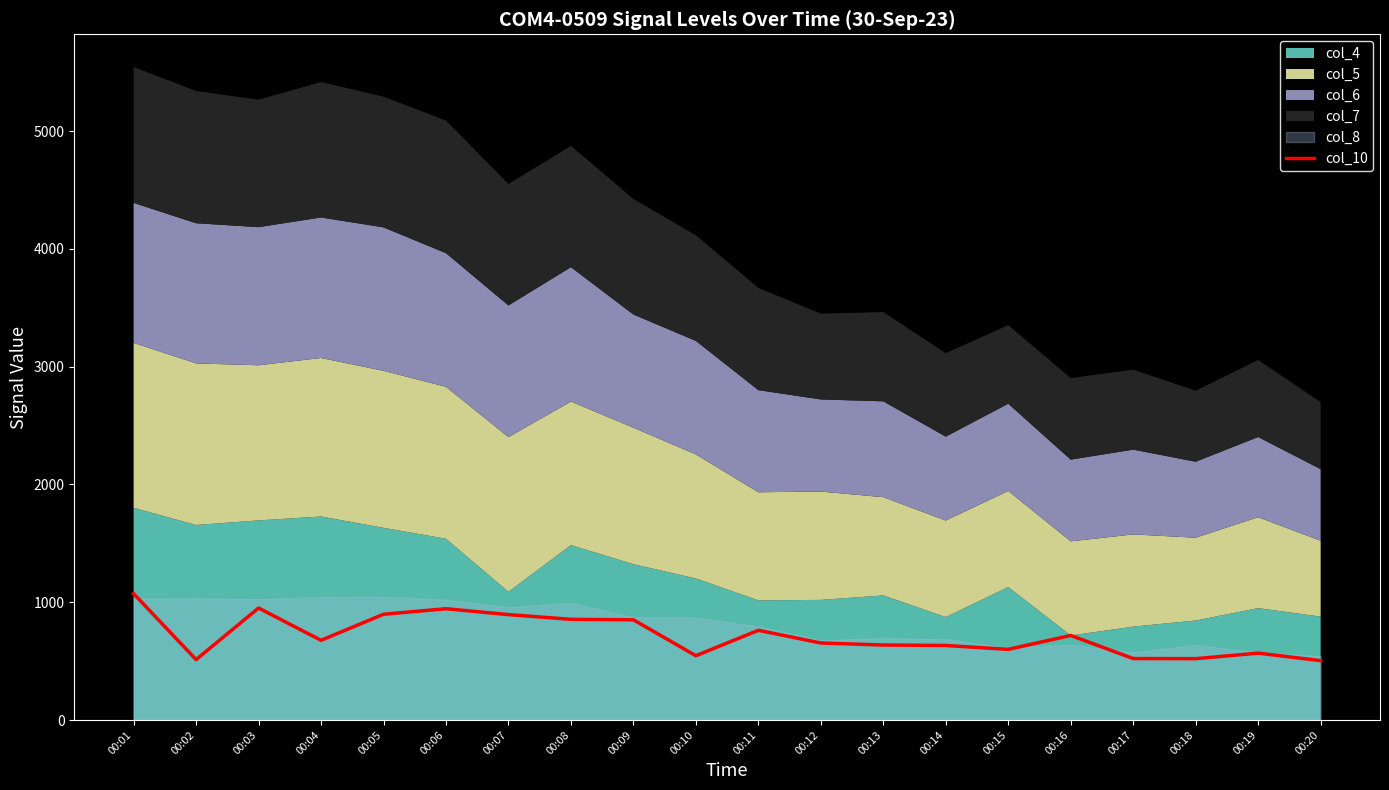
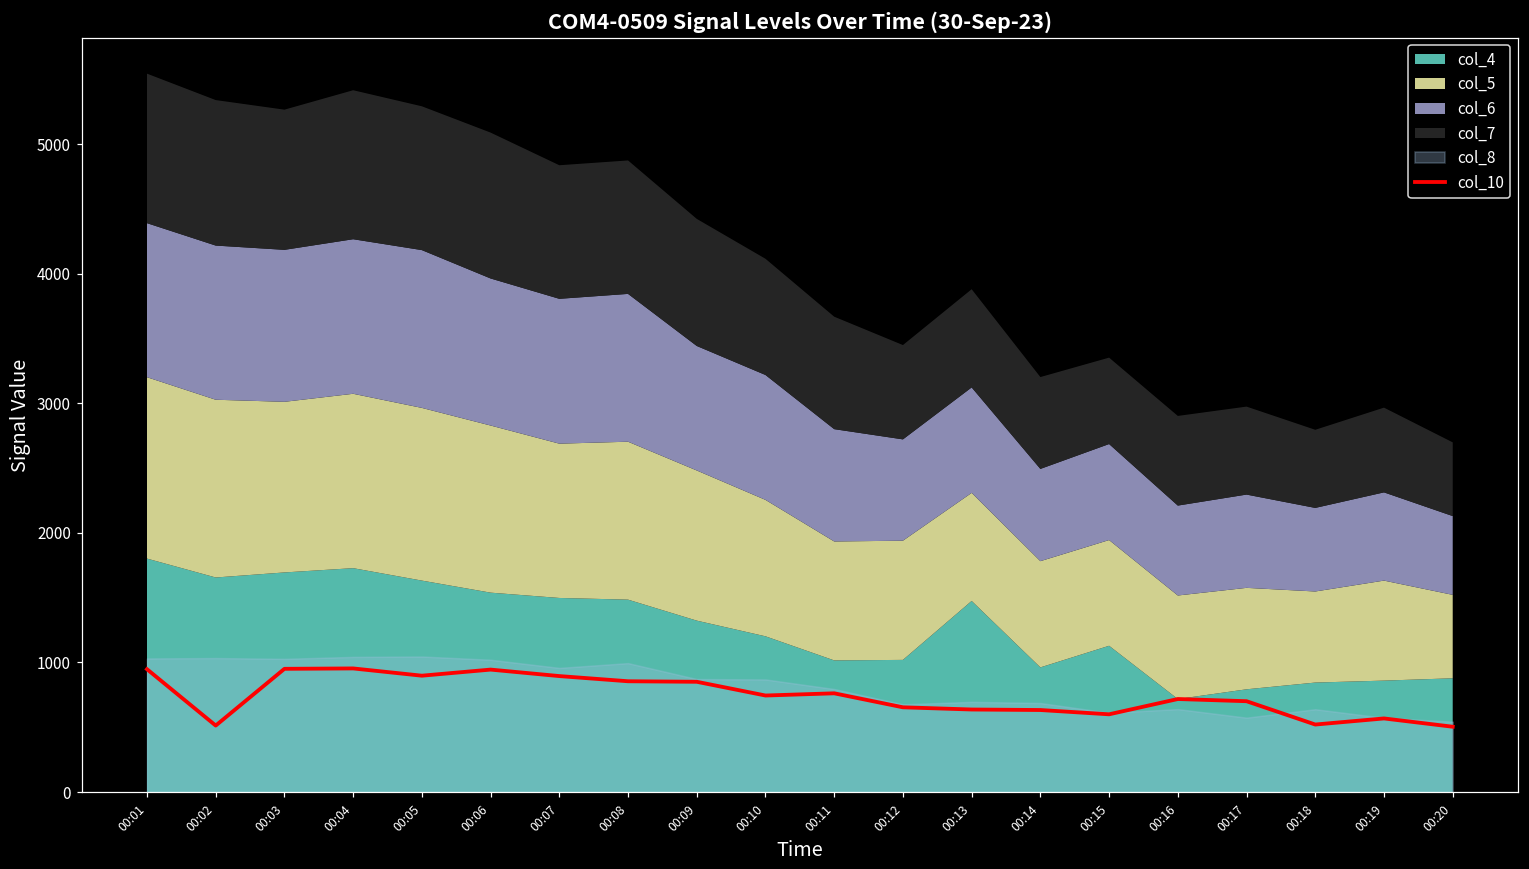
  {
    "col_10": {
-     "00:01": 1070,
+     "00:01": 950,
      "00:02": 510,
      "00:03": 950,
-     "00:04": 680,
+     "00:04": 950,
      "00:05": 900,
      "00:06": 950,
      "00:07": 900,
      "00:08": 860,
-     "00:10": 550,
+     "00:10": 750,
      "00:11": 760,
      "00:12": 650,
      "00:13": 640,
      "00:14": 630,
-     "00:17": 520,
+     "00:17": 700,
      "00:18": 520,
      "00:20": 500
    },
    "col_4": {
      "00:01": 1800,
      "00:02": 1660,
      "00:03": 1700,
      "00:04": 1730,
      "00:05": 1630,
      "00:06": 1540,
-     "00:07": 1090,
+     "00:07": 1500,
      "00:08": 1490,
      "00:09": 1320,
      "00:10": 1200,
      "00:11": 1020,
      "00:12": 1020,
-     "00:13": 1060,
-     "00:14": 870,
+     "00:13": 1480,
+     "00:14": 960,
      "00:15": 1130,
      "00:17": 790,
      "00:18": 850,
-     "00:19": 950,
+     "00:19": 860,
      "00:20": 880
    },
    "col_5": {
      "00:01": 1400,
      "00:02": 1370,
      "00:03": 1320,
      "00:04": 1350,
      "00:05": 1330,
      "00:06": 1290,
-     "00:07": 1310,
+     "00:07": 1190,
      "00:08": 1220,
      "00:09": 1160,
      "00:10": 1050,
      "00:11": 920,
      "00:12": 920,
      "00:13": 830,
      "00:14": 820,
      "00:15": 820,
      "00:16": 800,
      "00:17": 780,
      "00:18": 700,
      "00:19": 770,
      "00:20": 640
    }
  }
